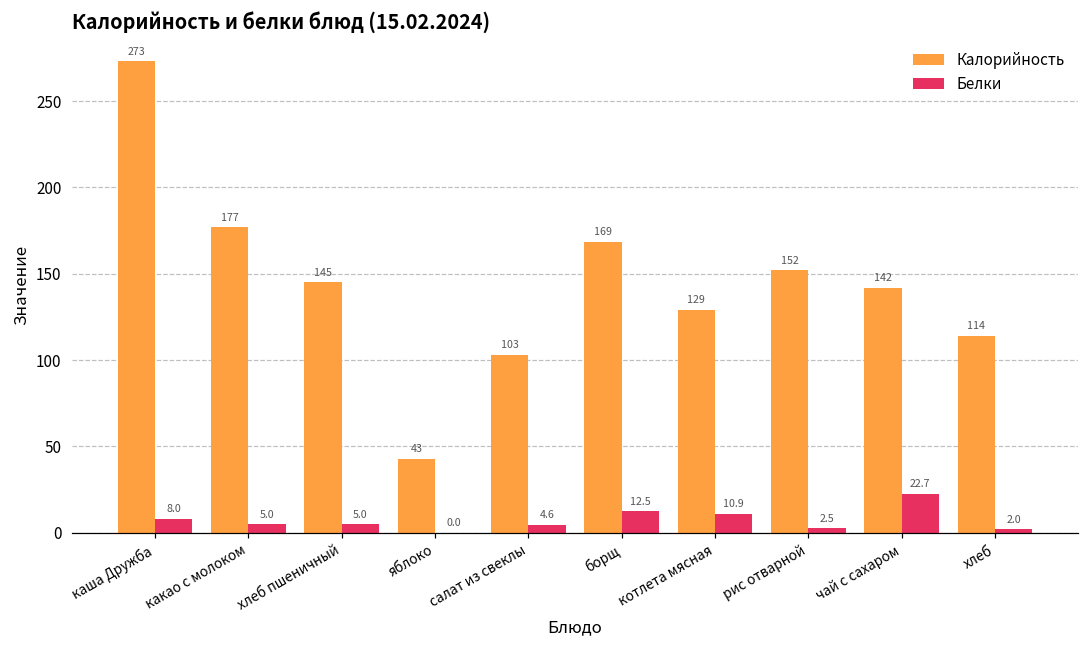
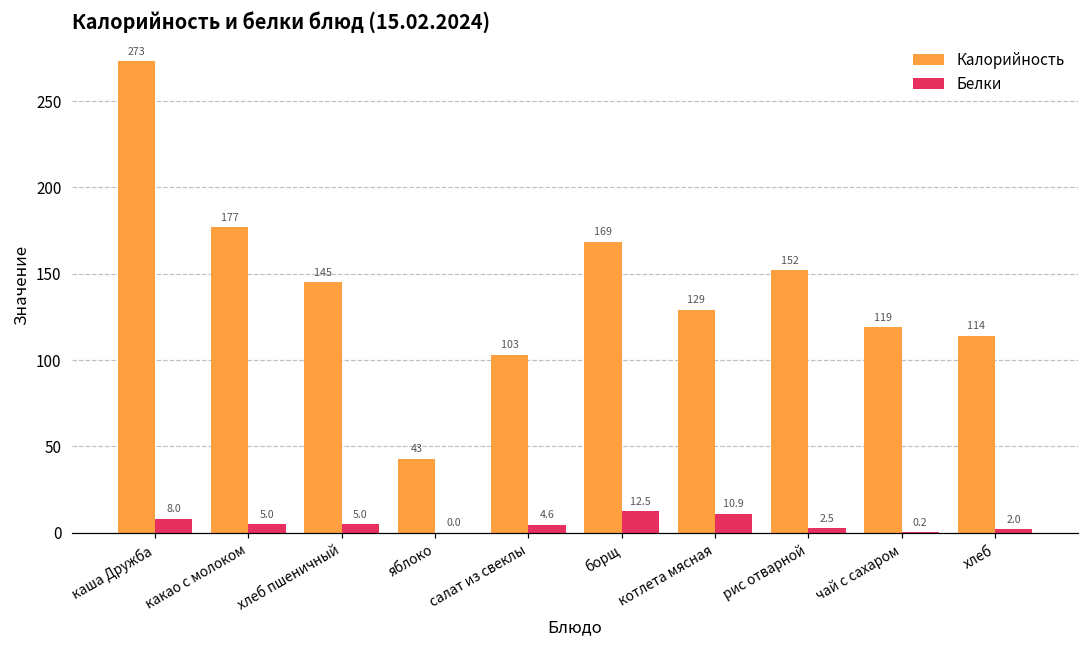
  {
    "Калорийность": {
      "каша Дружба": 273,
      "какао с молоком": 177,
      "хлеб пшеничный": 145,
      "яблоко": 43,
      "салат из свеклы": 103,
      "борщ": 169,
      "котлета мясная": 129,
      "рис отварной": 152,
-     "чай с сахаром": 142,
+     "чай с сахаром": 119,
      "хлеб": 114
    },
    "Белки": {
      "каша Дружба": 8.0,
      "какао с молоком": 5.0,
      "хлеб пшеничный": 5.0,
      "яблоко": 0.0,
      "салат из свеклы": 4.6,
      "борщ": 12.5,
      "котлета мясная": 10.9,
      "рис отварной": 2.5,
-     "чай с сахаром": 22.7,
+     "чай с сахаром": 0.2,
      "хлеб": 2.0
    }
  }
